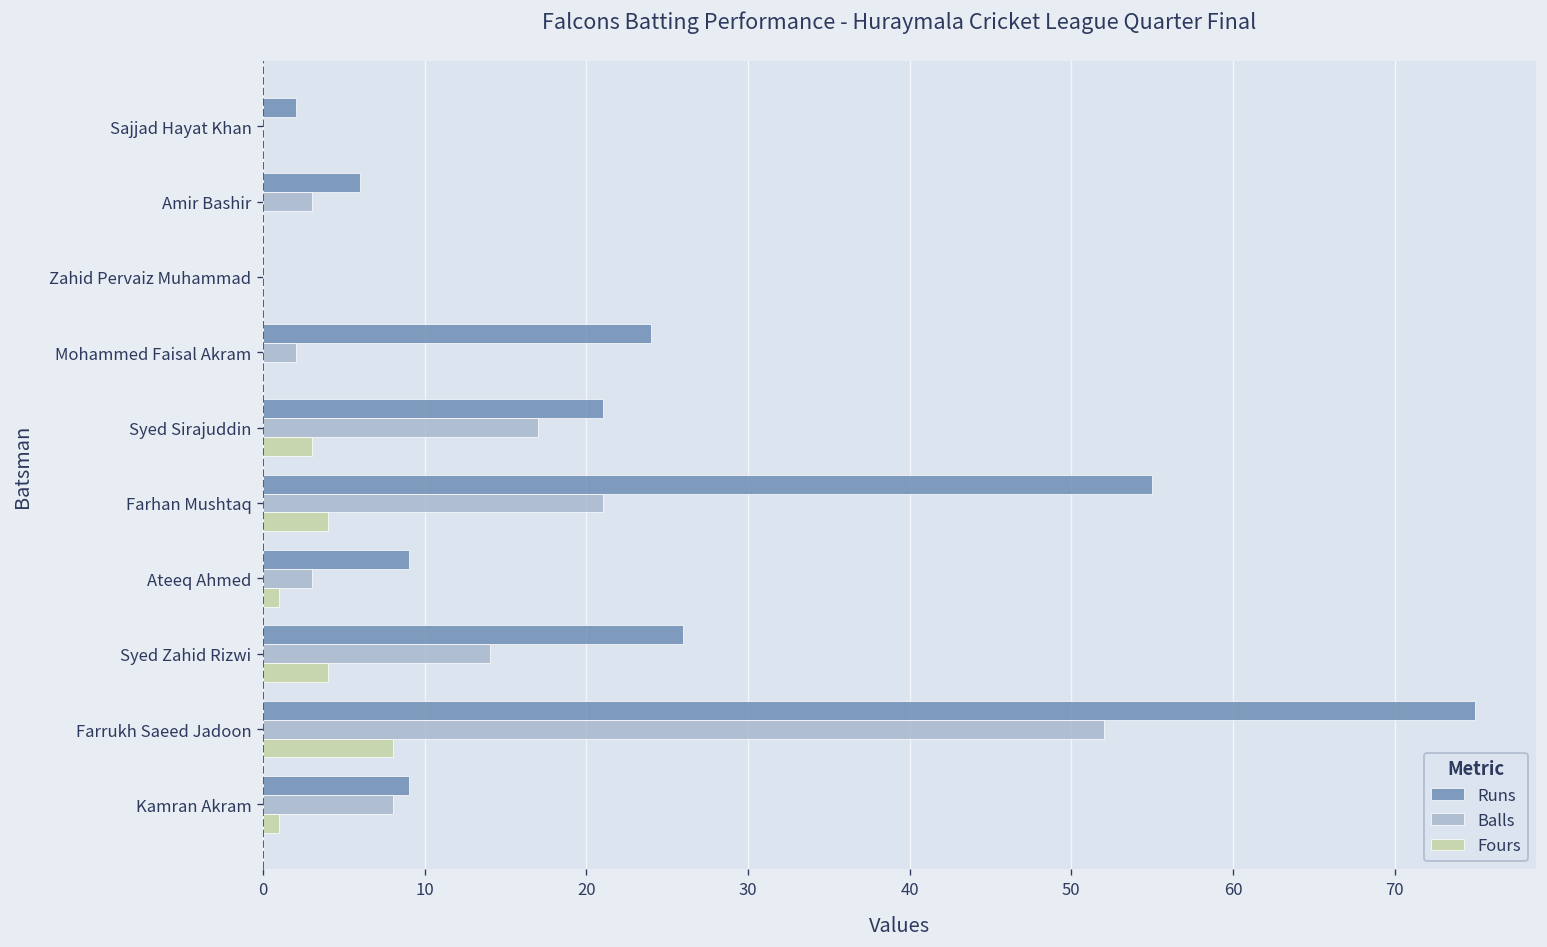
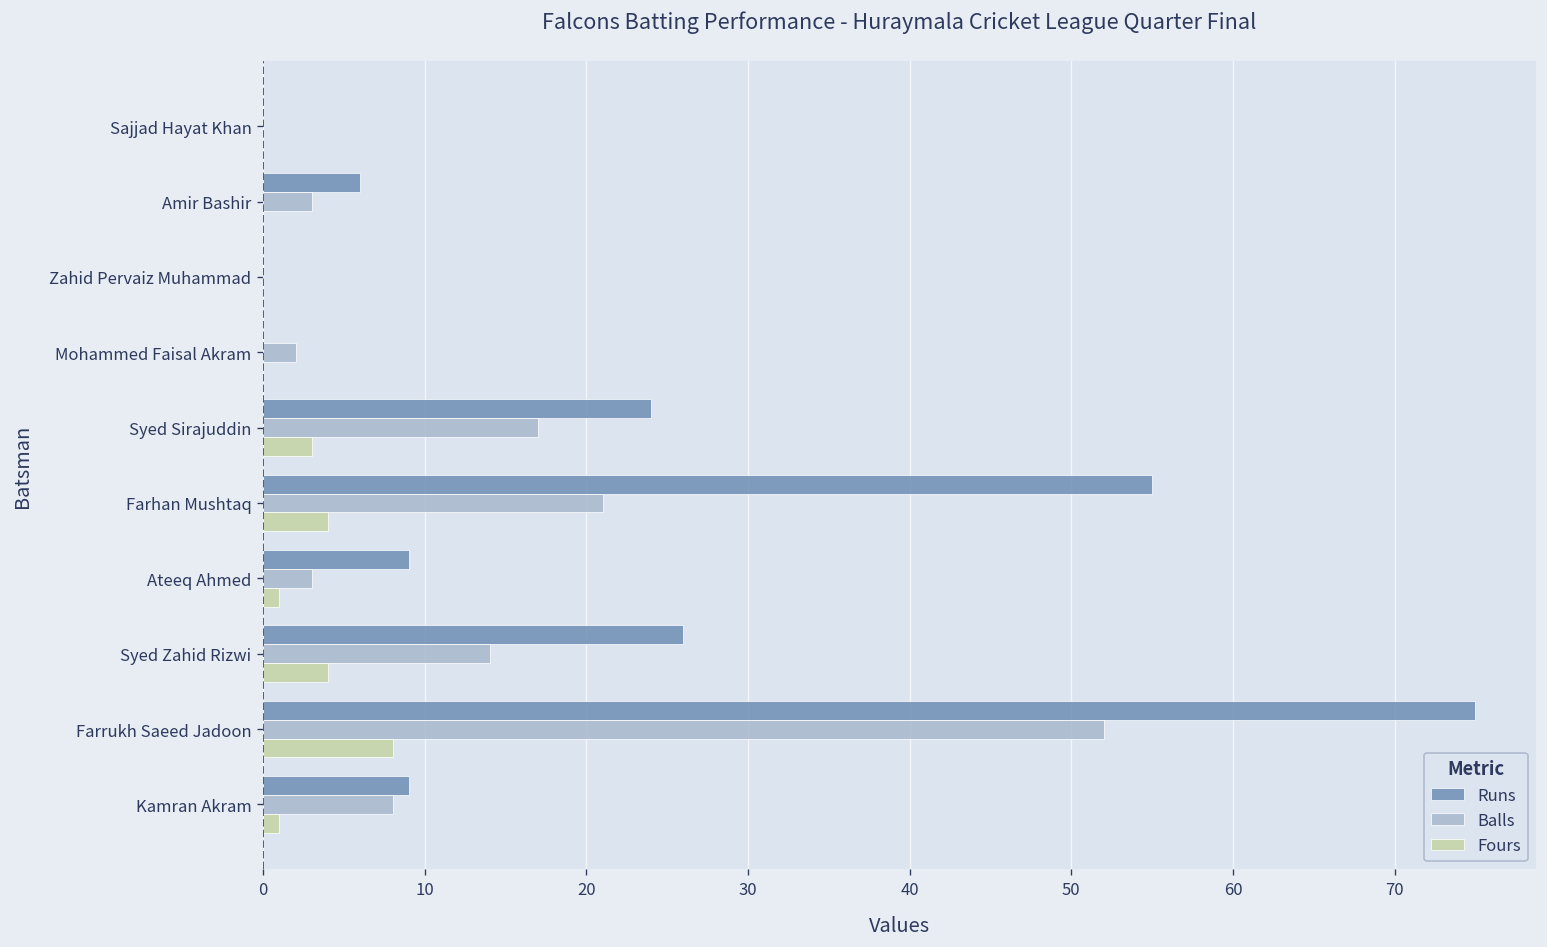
  {
    "Runs": {
-     "Sajjad Hayat Khan": 2,
+     "Sajjad Hayat Khan": 0,
      "Amir Bashir": 6,
      "Zahid Pervaiz Muhammad": 0,
-     "Mohammed Faisal Akram": 24,
-     "Syed Sirajuddin": 21,
+     "Mohammed Faisal Akram": 0,
+     "Syed Sirajuddin": 24,
      "Farhan Mushtaq": 55,
      "Ateeq Ahmed": 9,
      "Syed Zahid Rizwi": 26,
      "Farrukh Saeed Jadoon": 75,
      "Kamran Akram": 9
    }
  }
